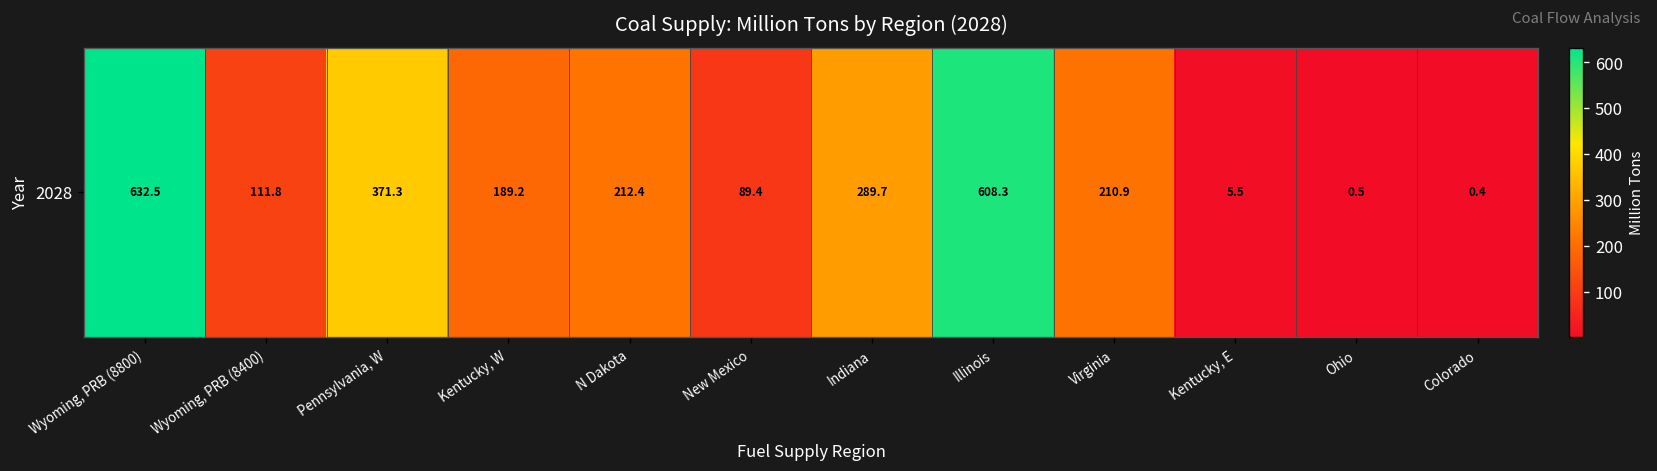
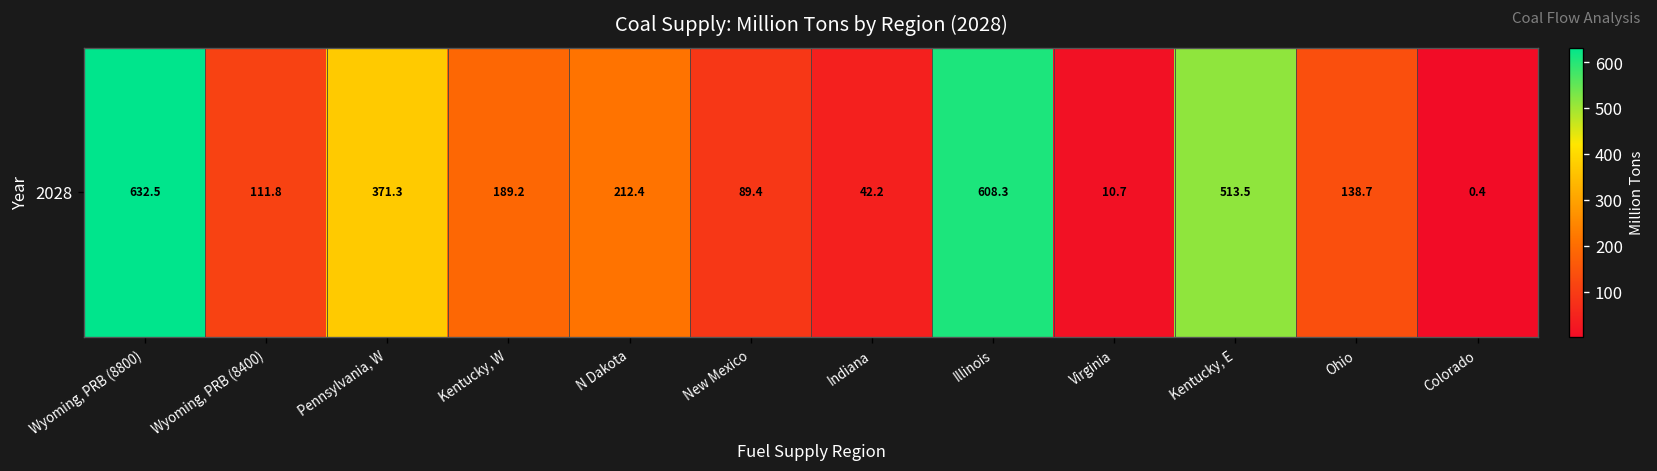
  {
    "2028": {
      "Wyoming, PRB (8800)": 632.5,
      "Wyoming, PRB (8400)": 111.8,
      "Pennsylvania, W": 371.3,
      "Kentucky, W": 189.2,
      "N Dakota": 212.4,
      "New Mexico": 89.4,
-     "Indiana": 289.7,
+     "Indiana": 42.2,
      "Illinois": 608.3,
-     "Virginia": 210.9,
-     "Kentucky, E": 5.5,
-     "Ohio": 0.5,
+     "Virginia": 10.7,
+     "Kentucky, E": 513.5,
+     "Ohio": 138.7,
      "Colorado": 0.4
    }
  }
